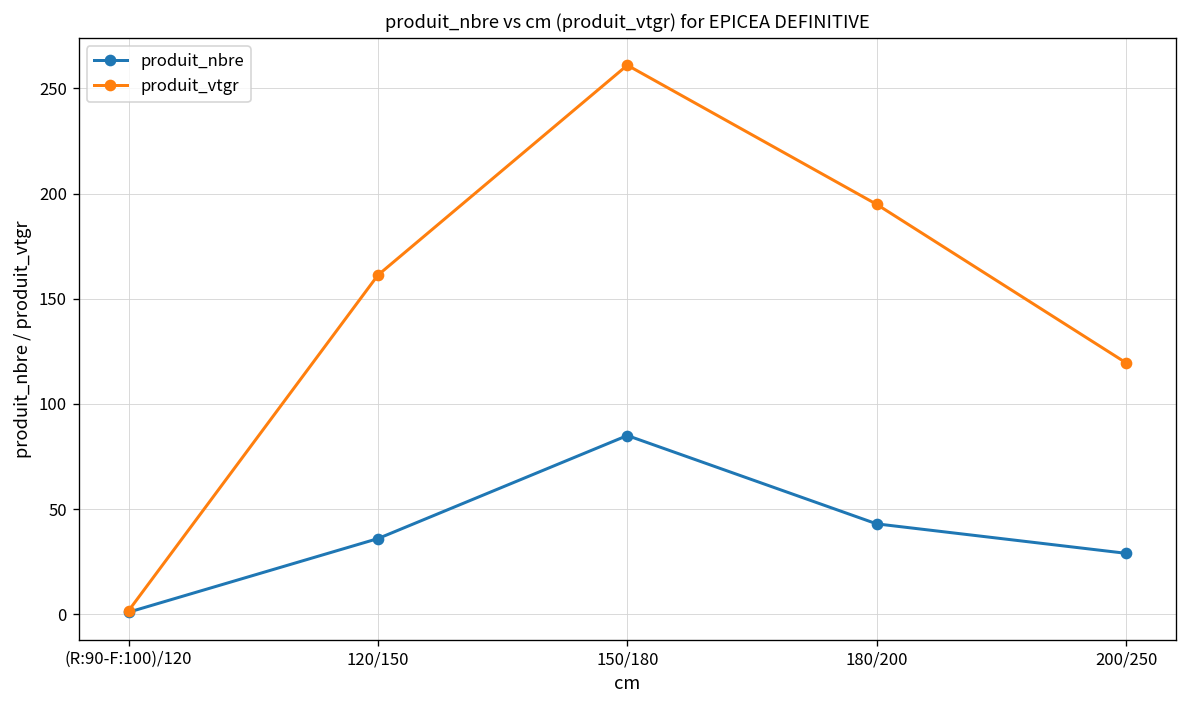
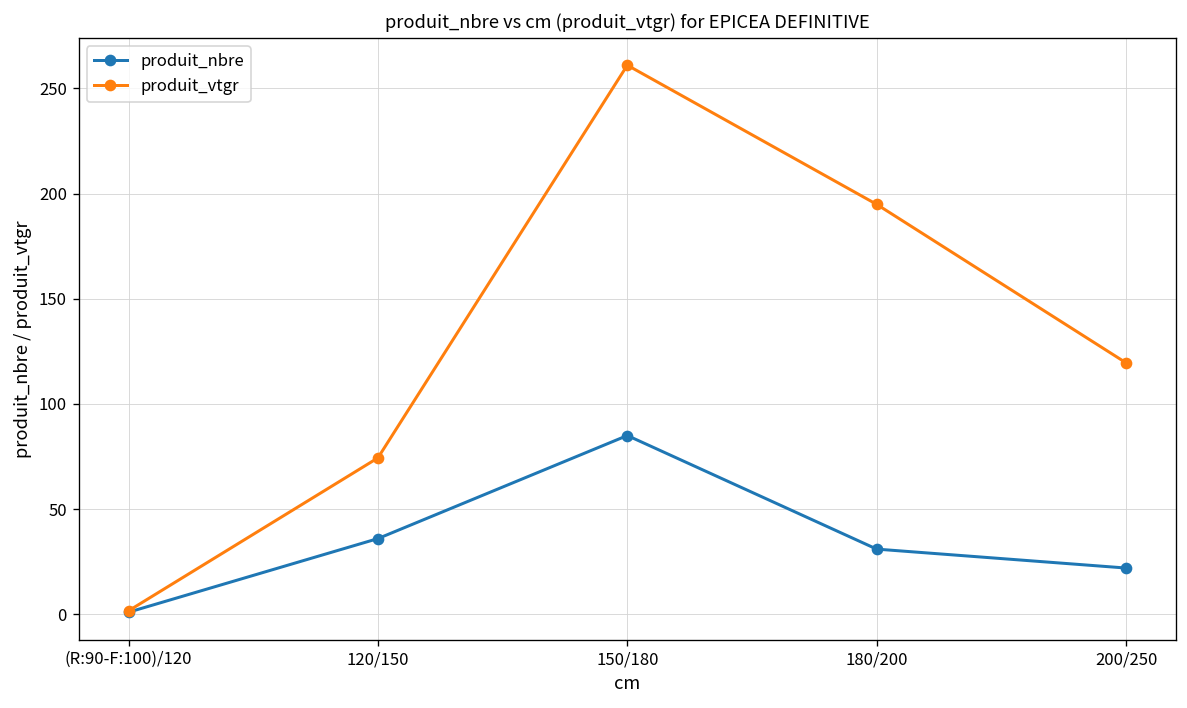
  {
    "produit_nbre": {
      "120/150": 36,
      "150/180": 85,
-     "180/200": 43,
-     "200/250": 29
+     "180/200": 31,
+     "200/250": 22
    },
    "produit_vtgr": {
-     "120/150": 161,
+     "120/150": 74,
      "150/180": 261,
      "180/200": 195,
      "200/250": 120
    }
  }
